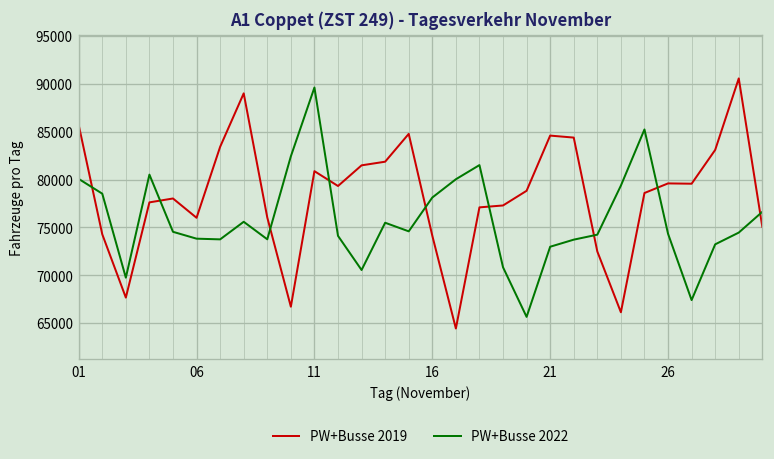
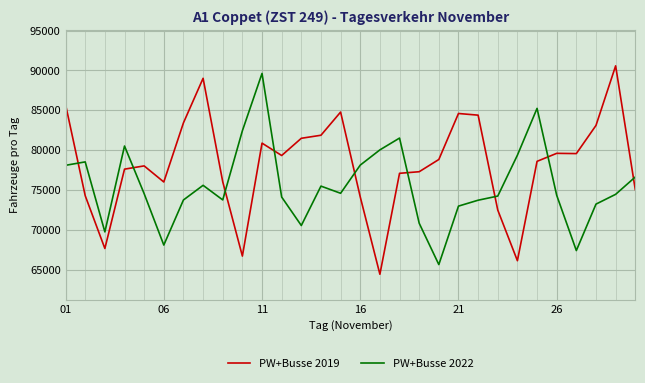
  {
    "PW+Busse 2019": {
      "01": 86000,
      "06": 76000,
      "11": 81000,
      "16": 74000,
      "21": 85000,
      "26": 80000
    },
    "PW+Busse 2022": {
-     "01": 80000,
-     "06": 74000,
+     "01": 78000,
+     "06": 68000,
      "11": 90000,
      "16": 78000,
      "21": 73000,
      "26": 74000
    }
  }
